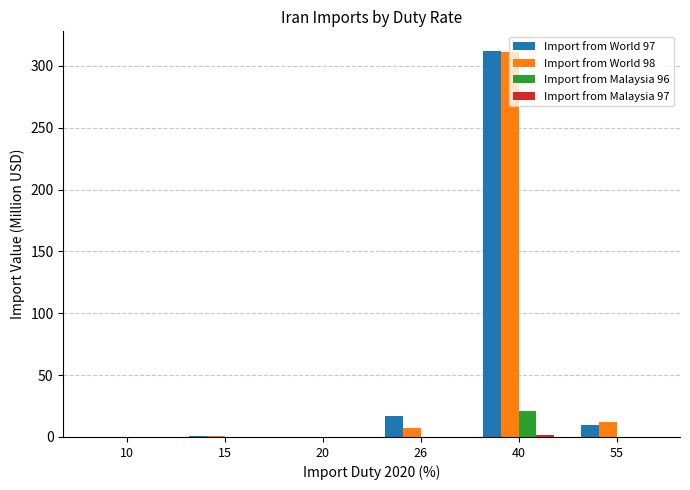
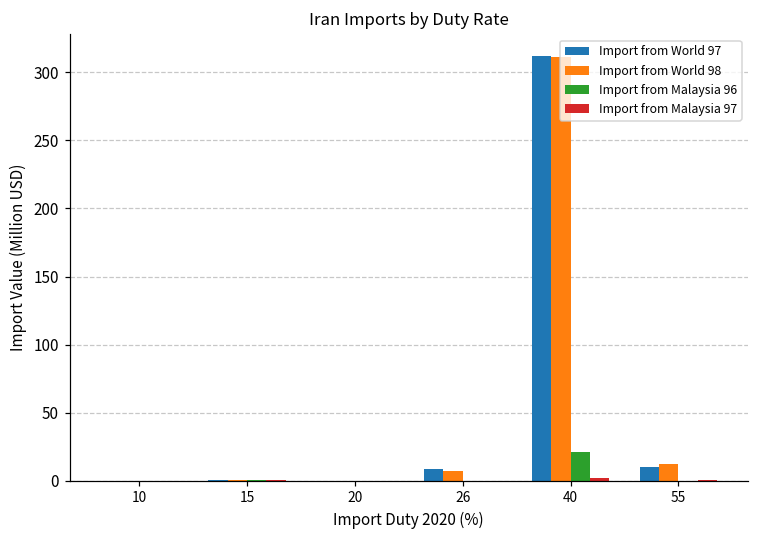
  {
    "Import from World 97": {
      "10": 0,
-     "26": 17,
+     "26": 8,
      "40": 312,
      "55": 10
    },
    "Import from World 98": {
      "10": 0,
      "20": 0,
      "26": 7,
      "55": 12
    },
    "Import from Malaysia 96": {
      "10": 0,
      "20": 0,
      "40": 21,
      "55": 0
    },
    "Import from Malaysia 97": {
      "10": 0,
      "20": 0
    }
  }
